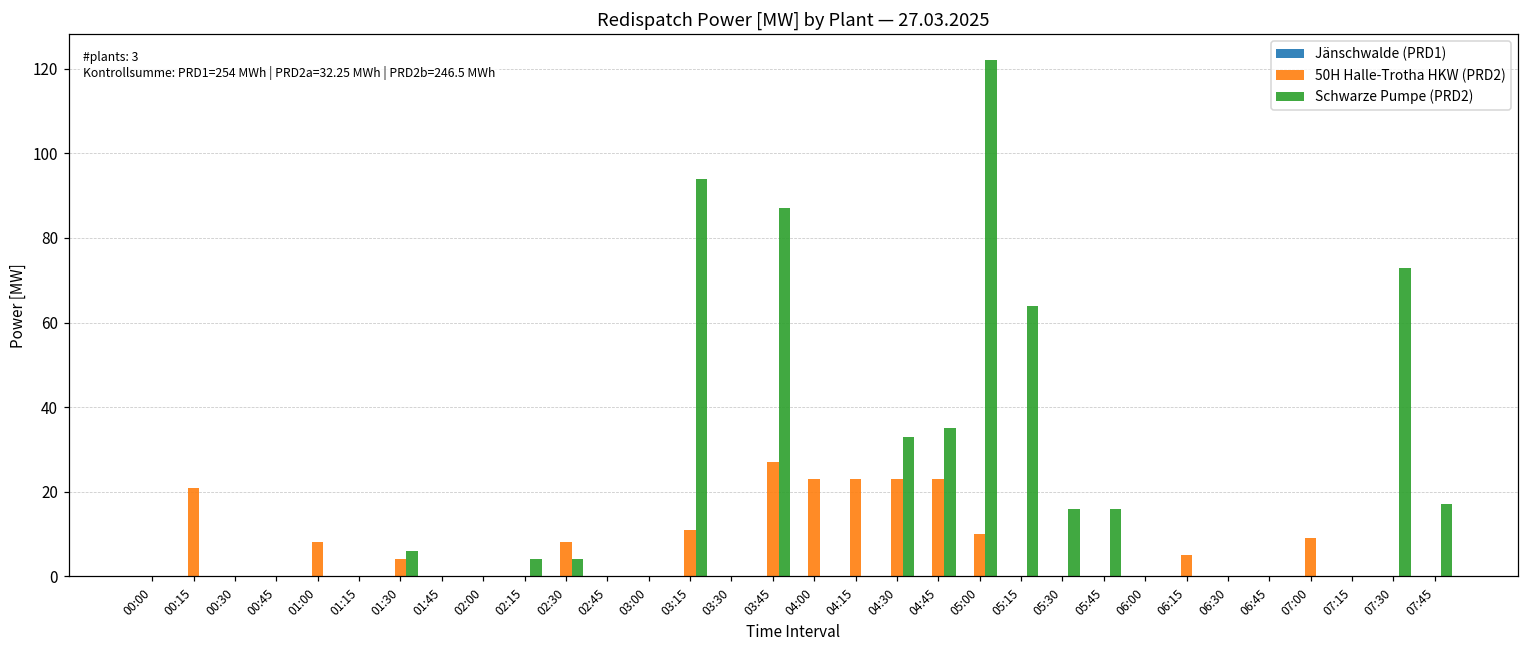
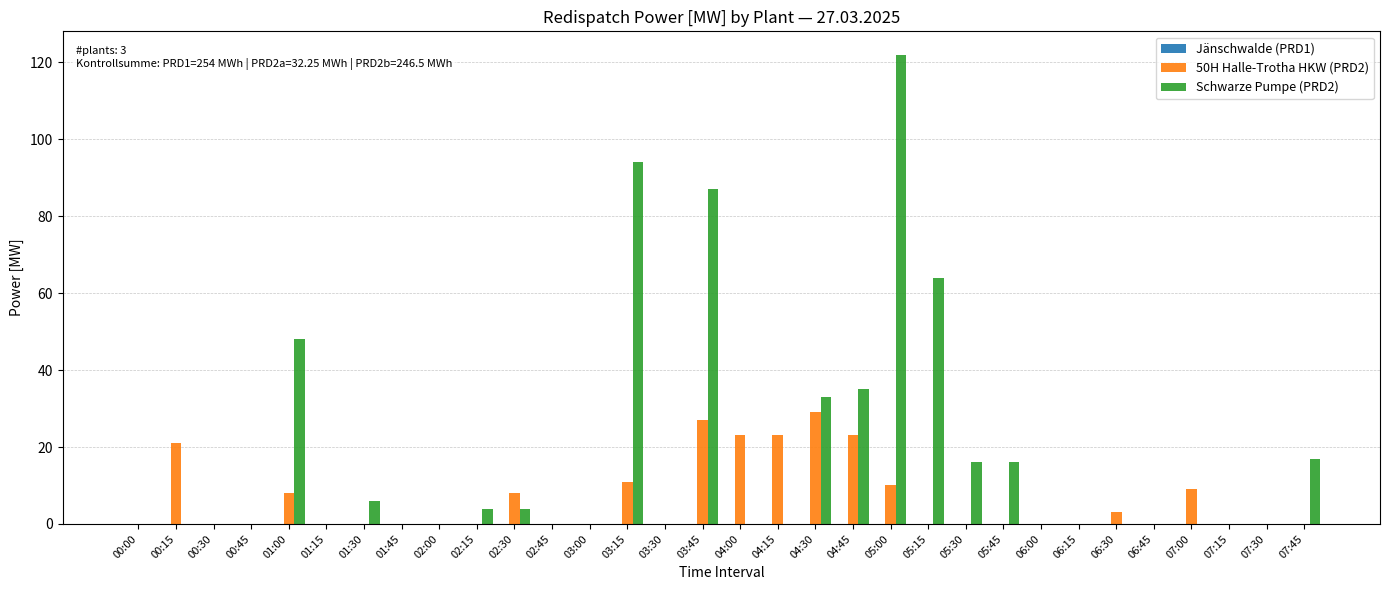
  {
    "Jänschwalde (PRD1)": {
      "00:00": 0,
      "00:15": 0,
      "00:30": 0,
      "00:45": 0,
      "01:00": 0,
      "01:15": 0,
      "01:30": 0,
      "01:45": 0,
      "02:00": 0,
      "02:15": 0,
      "02:30": 0,
      "02:45": 0,
      "03:00": 0,
      "03:15": 0,
      "03:30": 0,
      "03:45": 0,
      "04:00": 0,
      "04:15": 0,
      "04:30": 0,
      "04:45": 0,
      "05:00": 0,
      "05:15": 0,
      "05:30": 0,
      "05:45": 0,
      "06:00": 0,
      "06:15": 0,
      "06:30": 0,
      "06:45": 0,
      "07:00": 0,
      "07:15": 0,
      "07:30": 0,
      "07:45": 0
    },
    "50H Halle-Trotha HKW (PRD2)": {
      "00:00": 0,
      "00:15": 21,
      "00:30": 0,
      "00:45": 0,
      "01:00": 8,
      "01:15": 0,
-     "01:30": 4,
+     "01:30": 0,
      "01:45": 0,
      "02:00": 0,
      "02:15": 0,
      "02:30": 8,
      "02:45": 0,
      "03:00": 0,
      "03:15": 11,
      "03:30": 0,
      "03:45": 27,
      "04:00": 23,
      "04:15": 23,
-     "04:30": 23,
+     "04:30": 29,
      "04:45": 23,
      "05:00": 10,
      "05:15": 0,
      "05:30": 0,
      "05:45": 0,
      "06:00": 0,
-     "06:15": 5,
-     "06:30": 0,
+     "06:15": 0,
+     "06:30": 3,
      "06:45": 0,
      "07:00": 9,
      "07:15": 0,
      "07:30": 0,
      "07:45": 0
    },
    "Schwarze Pumpe (PRD2)": {
      "00:00": 0,
      "00:15": 0,
      "00:30": 0,
      "00:45": 0,
-     "01:00": 0,
+     "01:00": 48,
      "01:15": 0,
      "01:30": 6,
      "01:45": 0,
      "02:00": 0,
      "02:15": 4,
      "02:30": 4,
      "02:45": 0,
      "03:00": 0,
      "03:15": 94,
      "03:30": 0,
      "03:45": 87,
      "04:00": 0,
      "04:15": 0,
      "04:30": 33,
      "04:45": 35,
      "05:00": 122,
      "05:15": 64,
      "05:30": 16,
      "05:45": 16,
      "06:00": 0,
      "06:15": 0,
      "06:30": 0,
      "06:45": 0,
      "07:00": 0,
      "07:15": 0,
-     "07:30": 73,
+     "07:30": 0,
      "07:45": 17
    }
  }
